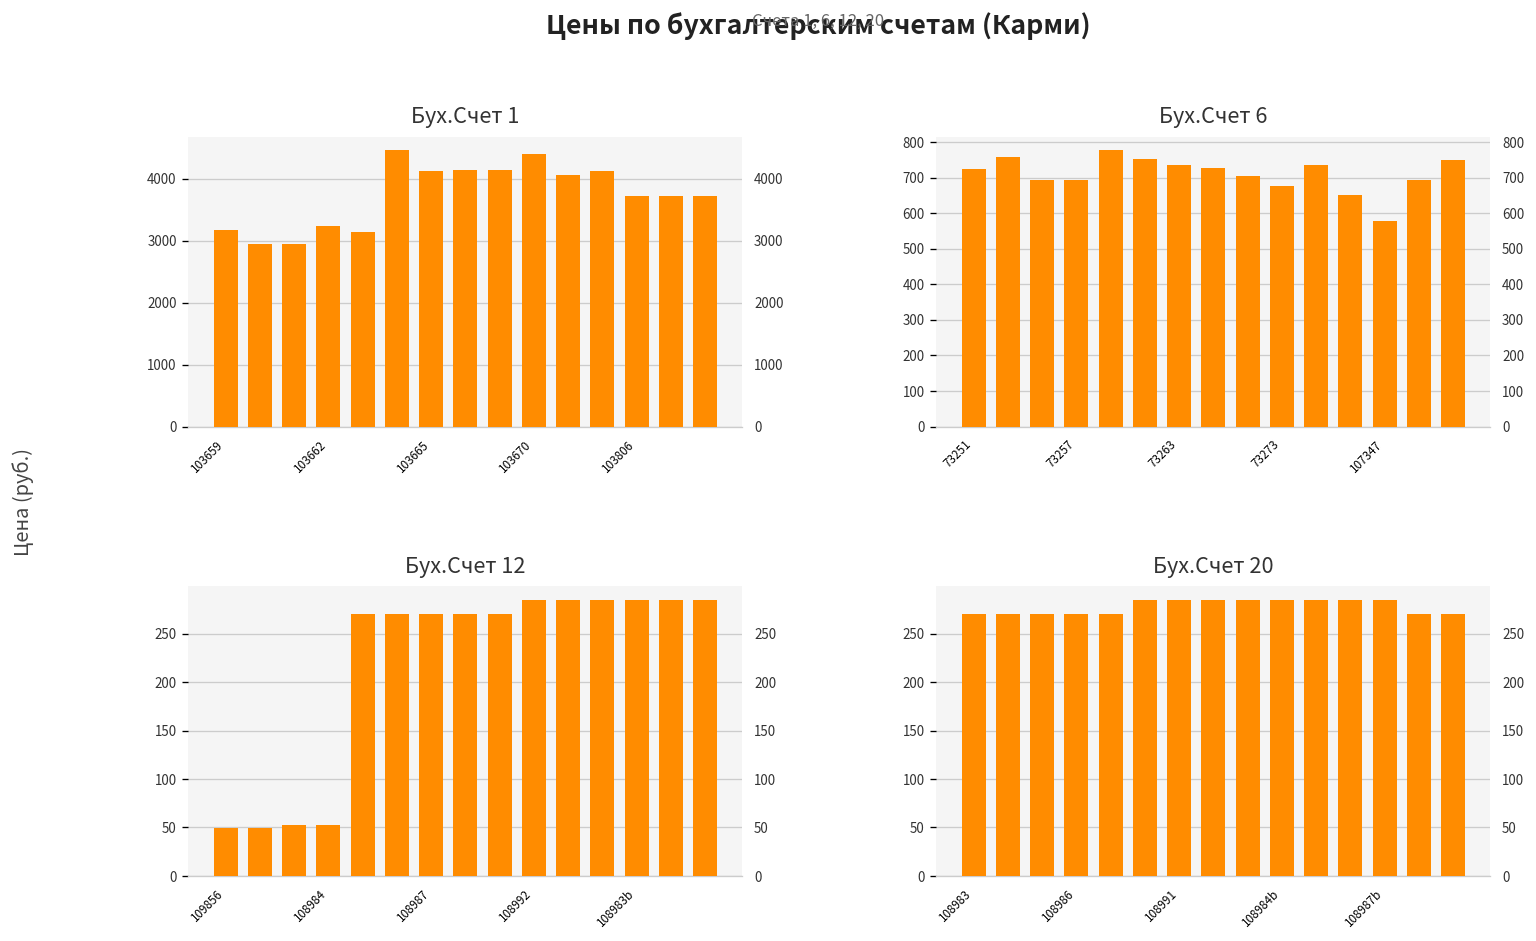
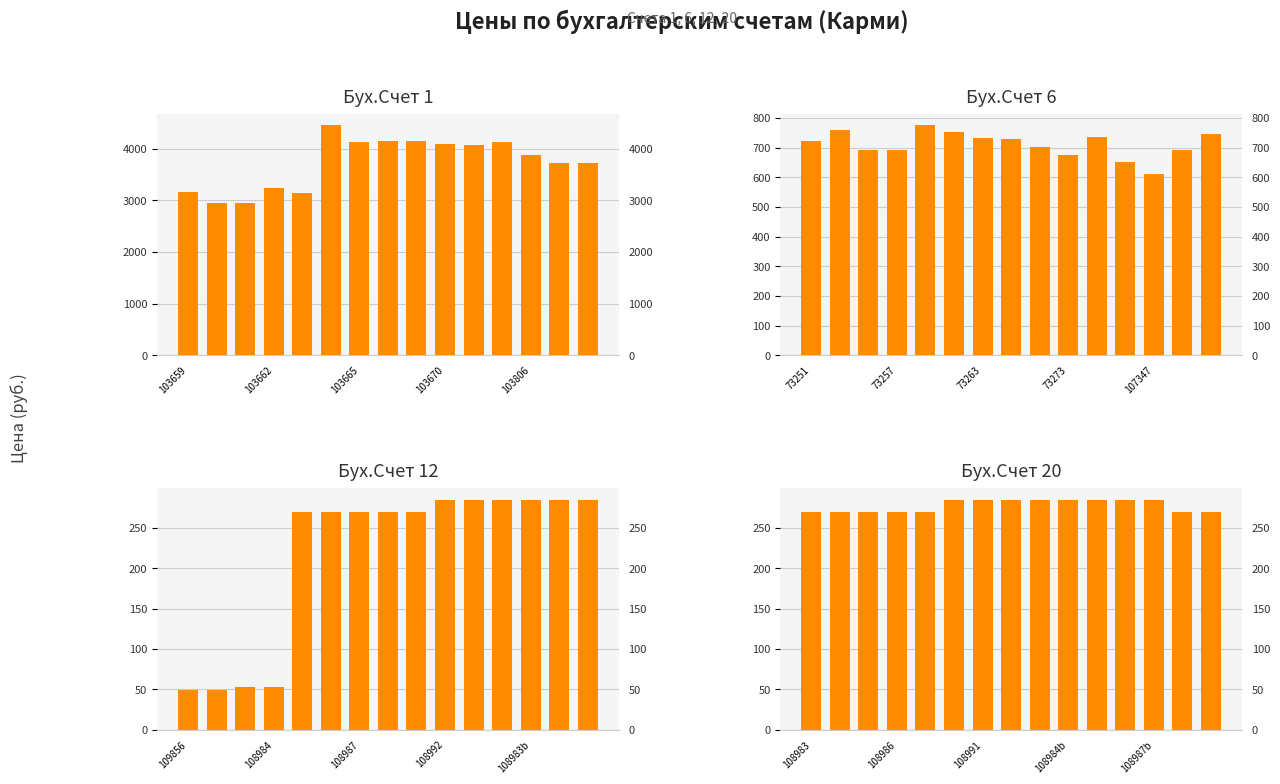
  {
    "Бух.Счет 1": {
      "103659": 3200,
      "103662": 3200,
      "103665": 4100,
-     "103670": 4400,
-     "103806": 3700
+     "103670": 4100,
+     "103806": 3900
    },
    "Бух.Счет 6": {
      "73251": 720,
      "73257": 690,
      "73263": 730,
      "73273": 680,
-     "107347": 580
+     "107347": 610
    },
    "Бух.Счет 12": {
      "109856": 50,
      "108984": 50,
      "108987": 270,
      "108992": 290,
      "108983b": 290
    },
    "Бух.Счет 20": {
      "108983": 270,
      "108986": 270,
      "108991": 290,
      "108984b": 290,
      "108987b": 290
    }
  }
